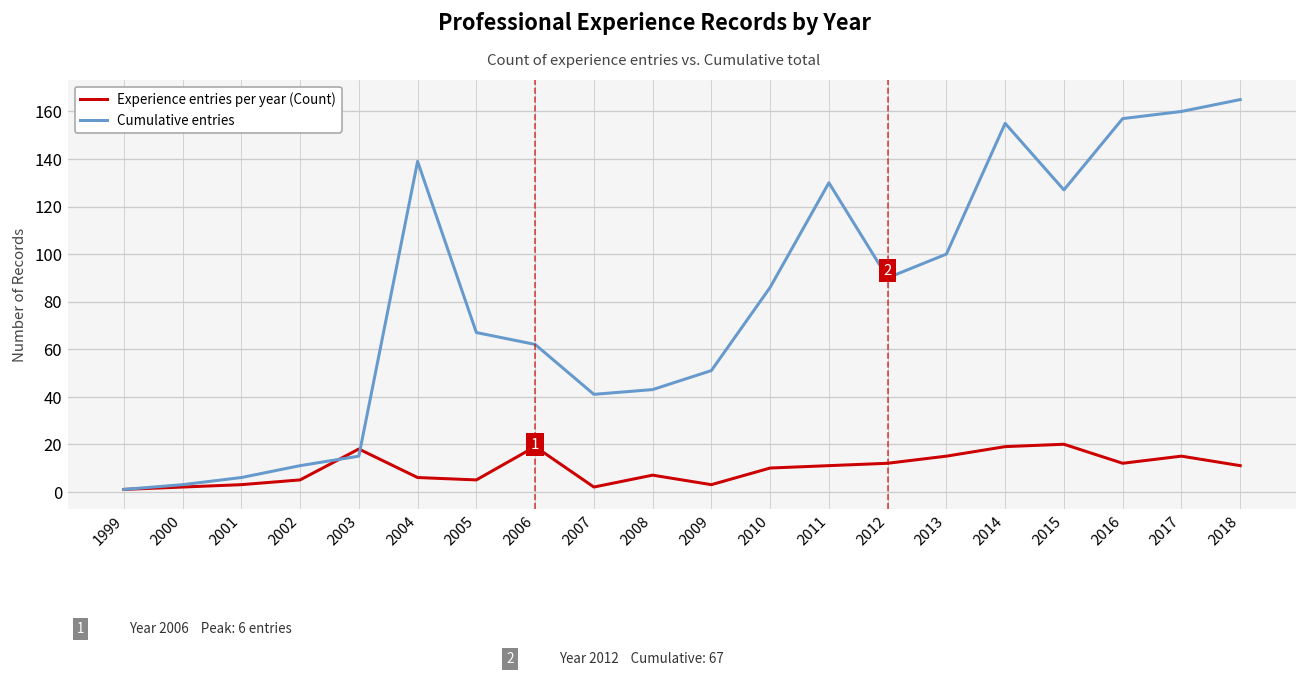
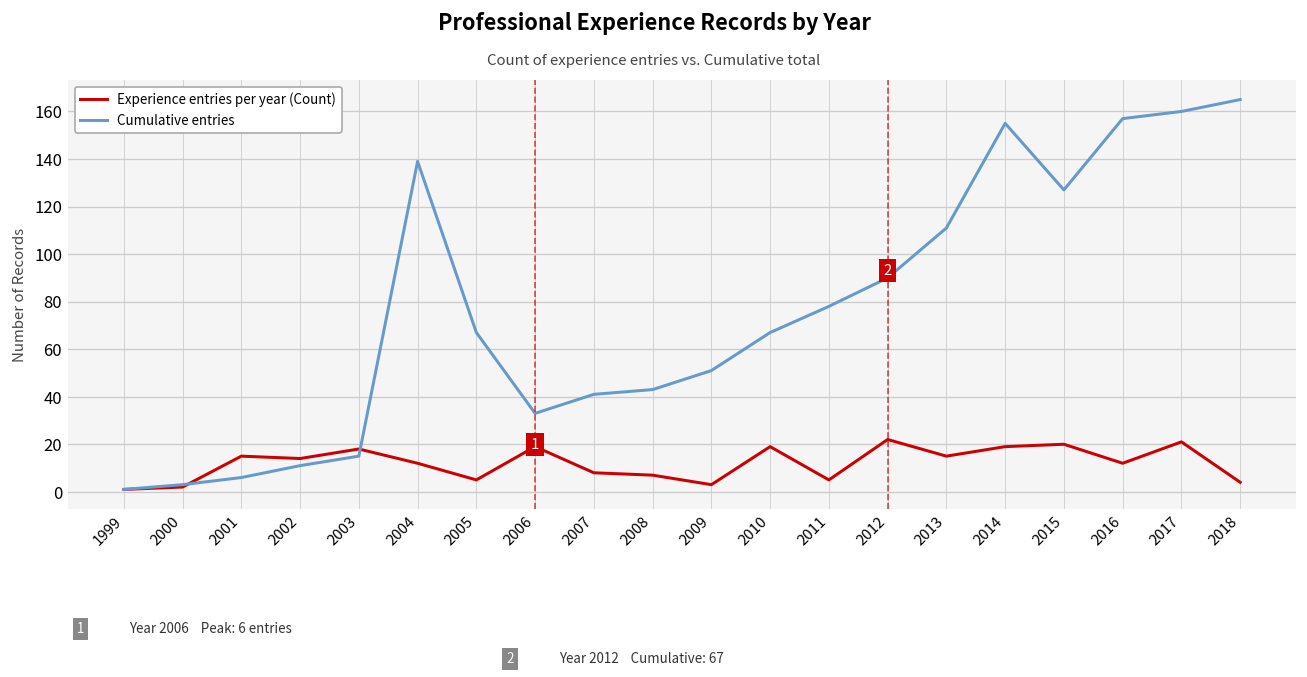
  {
    "Experience entries per year (Count)": {
-     "2001": 3,
-     "2002": 5,
+     "2001": 15,
+     "2002": 14,
      "2003": 18,
-     "2004": 6,
+     "2004": 12,
      "2005": 5,
-     "2007": 2,
+     "2007": 8,
      "2008": 7,
      "2009": 3,
-     "2010": 10,
-     "2011": 11,
-     "2012": 12,
+     "2010": 19,
+     "2011": 5,
+     "2012": 22,
      "2013": 15,
      "2014": 19,
      "2015": 20,
      "2016": 12,
-     "2017": 15,
-     "2018": 11
+     "2017": 21,
+     "2018": 4
    },
    "Cumulative entries": {
      "2001": 6,
      "2002": 11,
      "2003": 15,
      "2004": 139,
      "2005": 67,
-     "2006": 62,
+     "2006": 33,
      "2007": 41,
      "2008": 43,
      "2009": 51,
-     "2010": 86,
-     "2011": 130,
-     "2013": 100,
+     "2010": 67,
+     "2011": 78,
+     "2013": 111,
      "2014": 155,
      "2015": 127,
      "2016": 157,
      "2017": 160,
      "2018": 165
    }
  }
